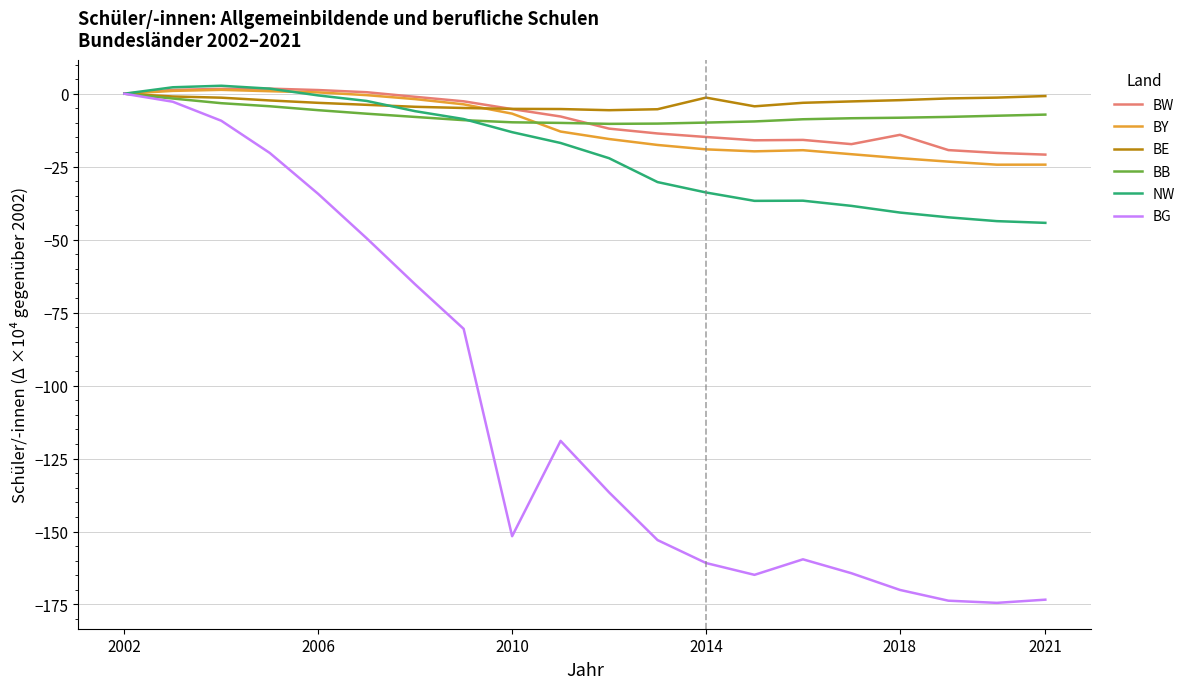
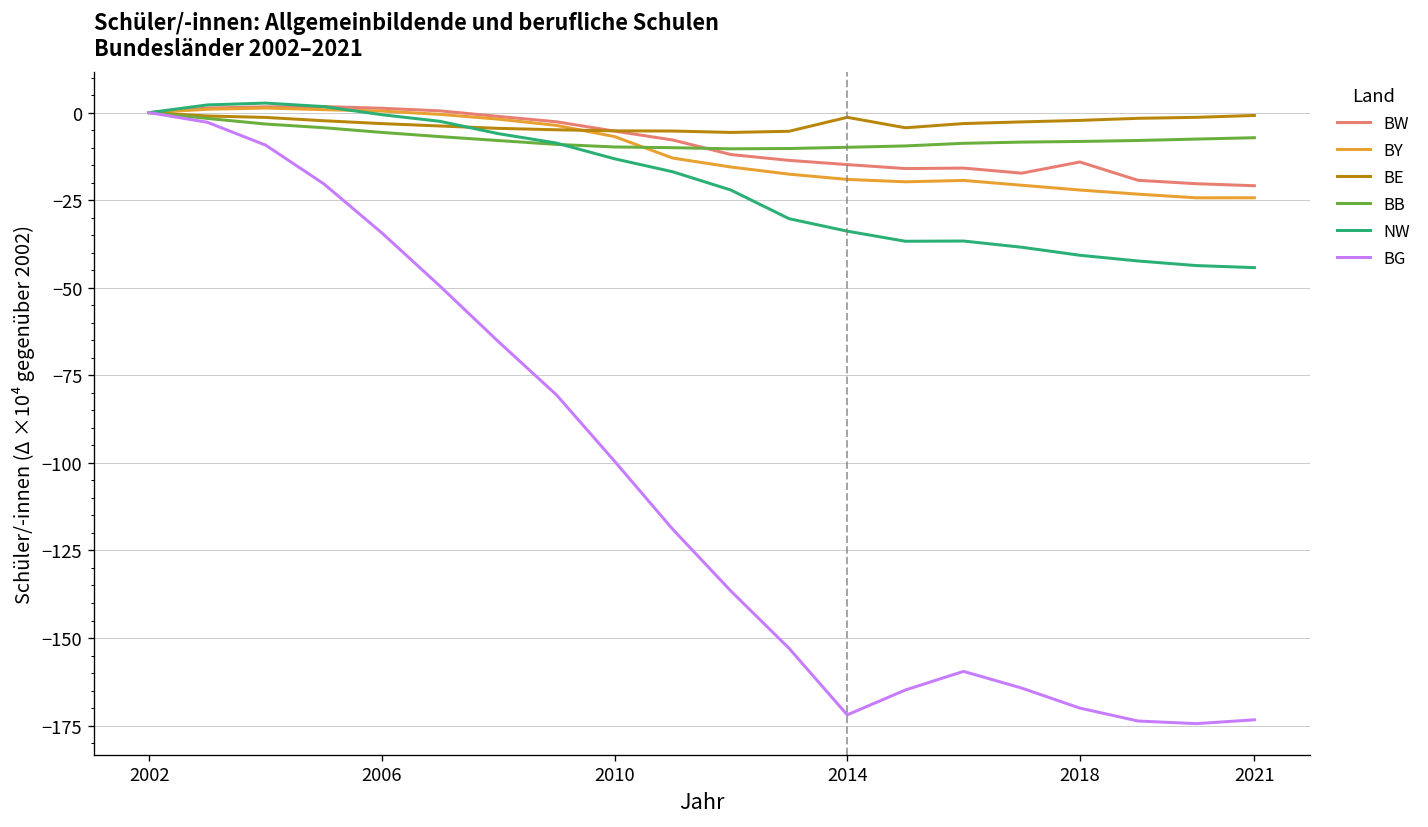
  {
    "BW": {
      "2014": -15,
      "2018": -14,
      "2021": -21
    },
    "BY": {
      "2010": -7,
      "2014": -19,
      "2018": -22,
      "2021": -24
    },
    "BE": {
      "2006": -3,
      "2014": -1,
      "2018": -2,
      "2021": -1
    },
    "BB": {
      "2006": -6,
      "2010": -10,
      "2014": -10,
      "2018": -8,
      "2021": -7
    },
    "NW": {
      "2006": -1,
      "2010": -13,
      "2014": -34,
      "2018": -41,
      "2021": -44
    },
    "BG": {
      "2006": -34,
-     "2010": -152,
-     "2014": -161,
+     "2010": -100,
+     "2014": -172,
      "2018": -170,
      "2021": -173
    }
  }
